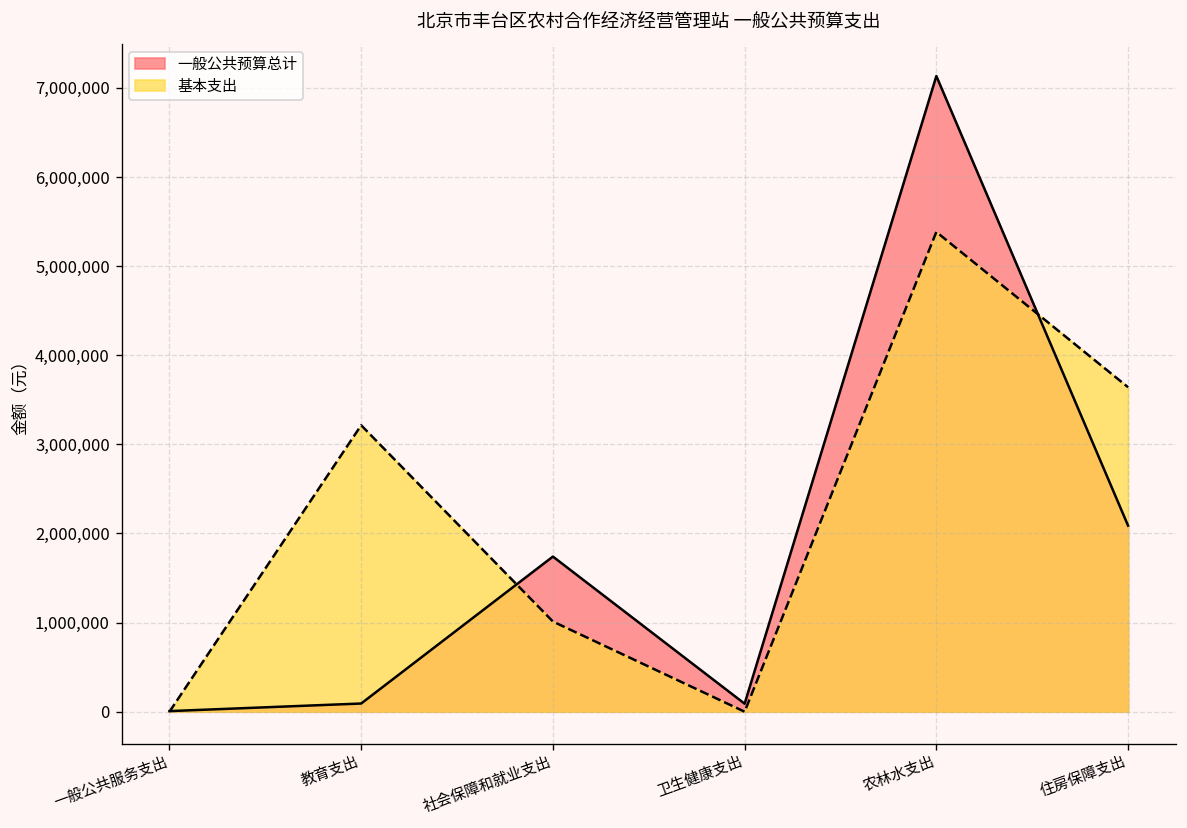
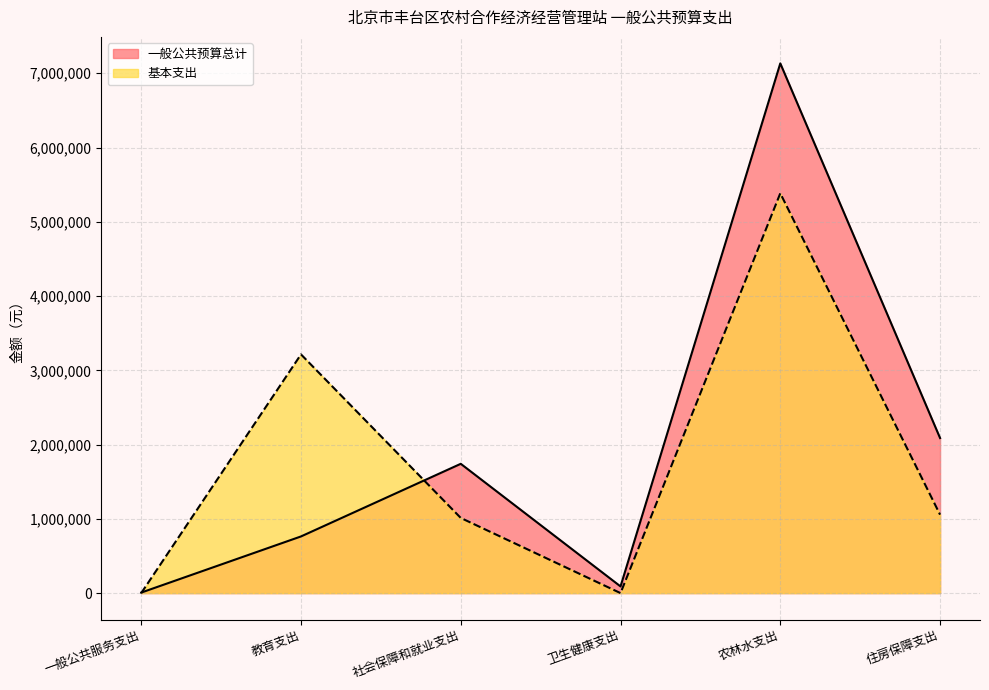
  {
    "一般公共预算总计": {
-     "教育支出": "100,000",
+     "教育支出": "800,000",
      "社会保障和就业支出": "1,700,000",
      "卫生健康支出": "100,000",
      "农林水支出": "7,100,000",
      "住房保障支出": "2,100,000"
    },
    "基本支出": {
      "教育支出": "3,200,000",
      "社会保障和就业支出": "1,000,000",
      "卫生健康支出": "0",
      "农林水支出": "5,400,000",
-     "住房保障支出": "3,600,000"
+     "住房保障支出": "1,100,000"
    }
  }
